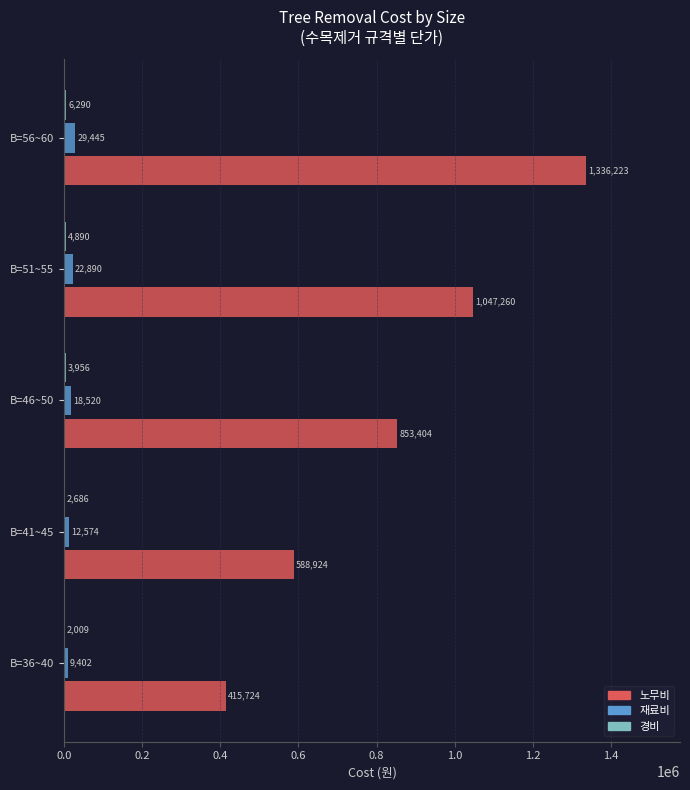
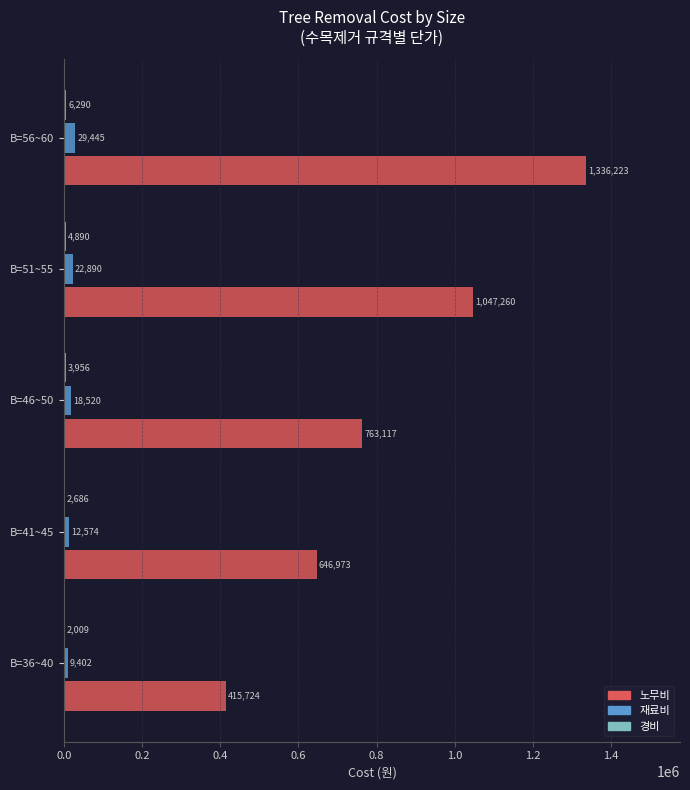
  {
    "노무비": {
      "B=56~60": "1,336,223",
      "B=51~55": "1,047,260",
-     "B=46~50": "853,404",
-     "B=41~45": "588,924",
+     "B=46~50": "763,117",
+     "B=41~45": "646,973",
      "B=36~40": "415,724"
    }
  }
